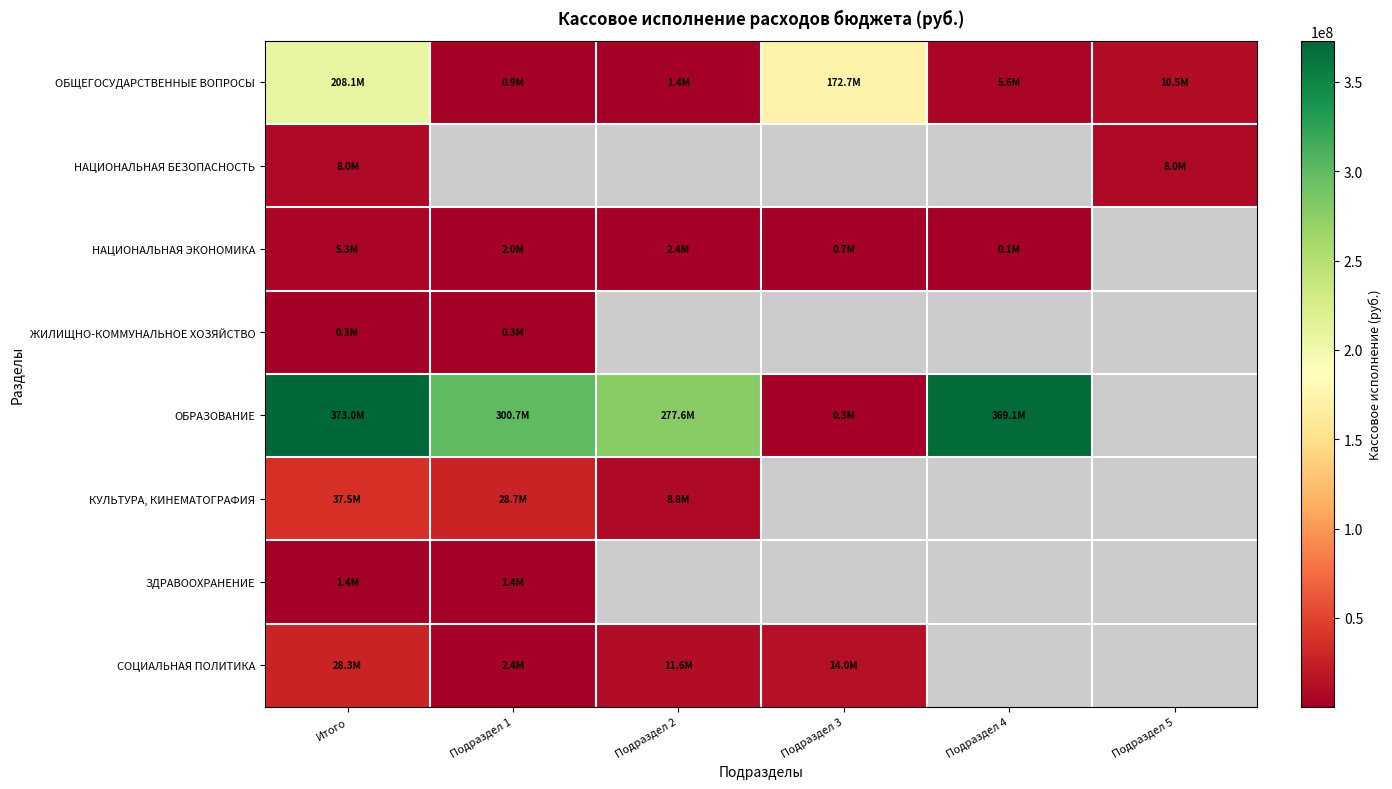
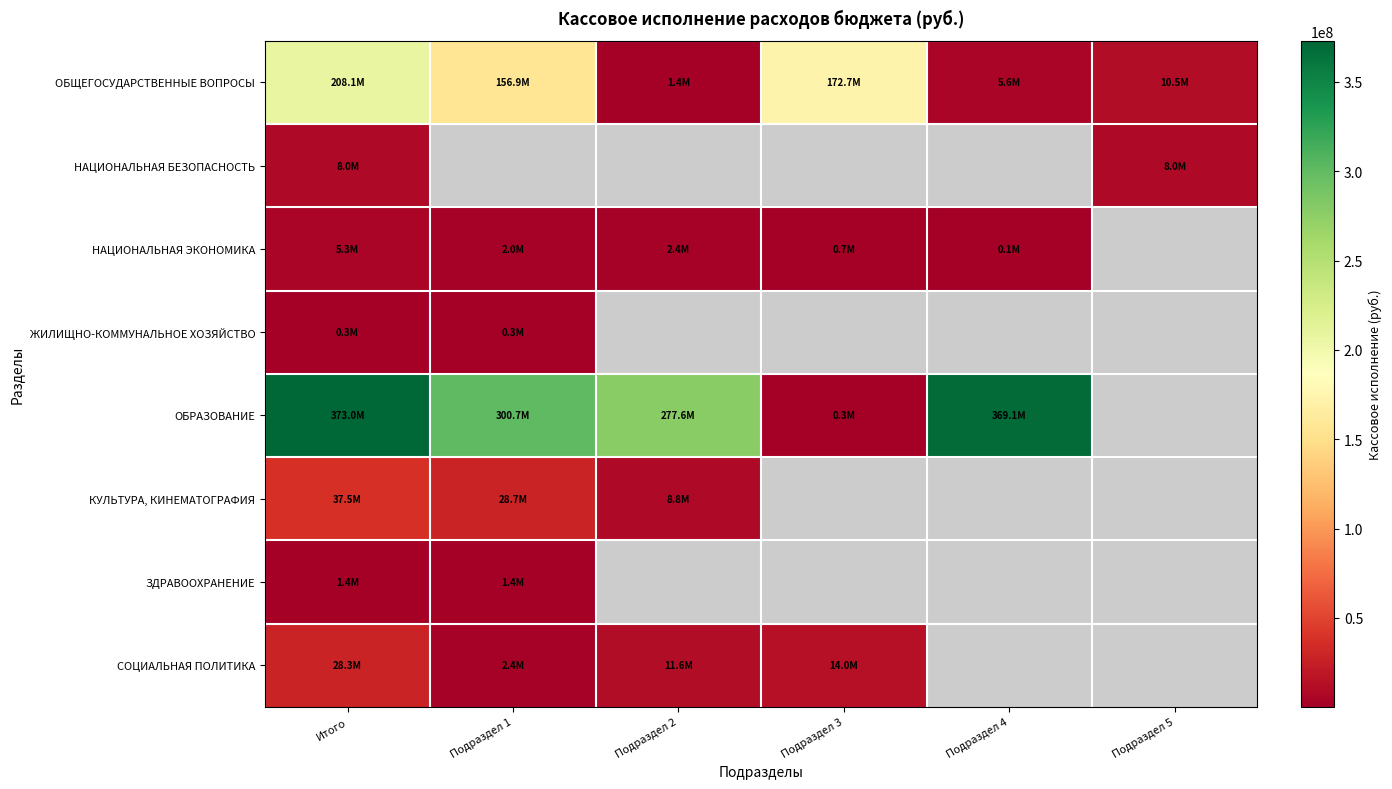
  {
    "ОБЩЕГОСУДАРСТВЕННЫЕ ВОПРОСЫ": {
      "Итого": "208.1M",
-     "Подраздел 1": "0.9M",
+     "Подраздел 1": "156.9M",
      "Подраздел 2": "1.4M",
      "Подраздел 3": "172.7M",
      "Подраздел 4": "5.6M",
      "Подраздел 5": "10.5M"
    },
    "НАЦИОНАЛЬНАЯ БЕЗОПАСНОСТЬ": {
      "Итого": "8.0M",
      "Подраздел 5": "8.0M"
    },
    "НАЦИОНАЛЬНАЯ ЭКОНОМИКА": {
      "Итого": "5.3M",
      "Подраздел 1": "2.0M",
      "Подраздел 2": "2.4M",
      "Подраздел 3": "0.7M",
      "Подраздел 4": "0.1M"
    },
    "ЖИЛИЩНО-КОММУНАЛЬНОЕ ХОЗЯЙСТВО": {
      "Итого": "0.3M",
      "Подраздел 1": "0.3M"
    },
    "ОБРАЗОВАНИЕ": {
      "Итого": "373.0M",
      "Подраздел 1": "300.7M",
      "Подраздел 2": "277.6M",
      "Подраздел 3": "0.3M",
      "Подраздел 4": "369.1M"
    },
    "КУЛЬТУРА, КИНЕМАТОГРАФИЯ": {
      "Итого": "37.5M",
      "Подраздел 1": "28.7M",
      "Подраздел 2": "8.8M"
    },
    "ЗДРАВООХРАНЕНИЕ": {
      "Итого": "1.4M",
      "Подраздел 1": "1.4M"
    },
    "СОЦИАЛЬНАЯ ПОЛИТИКА": {
      "Итого": "28.3M",
      "Подраздел 1": "2.4M",
      "Подраздел 2": "11.6M",
      "Подраздел 3": "14.0M"
    }
  }
